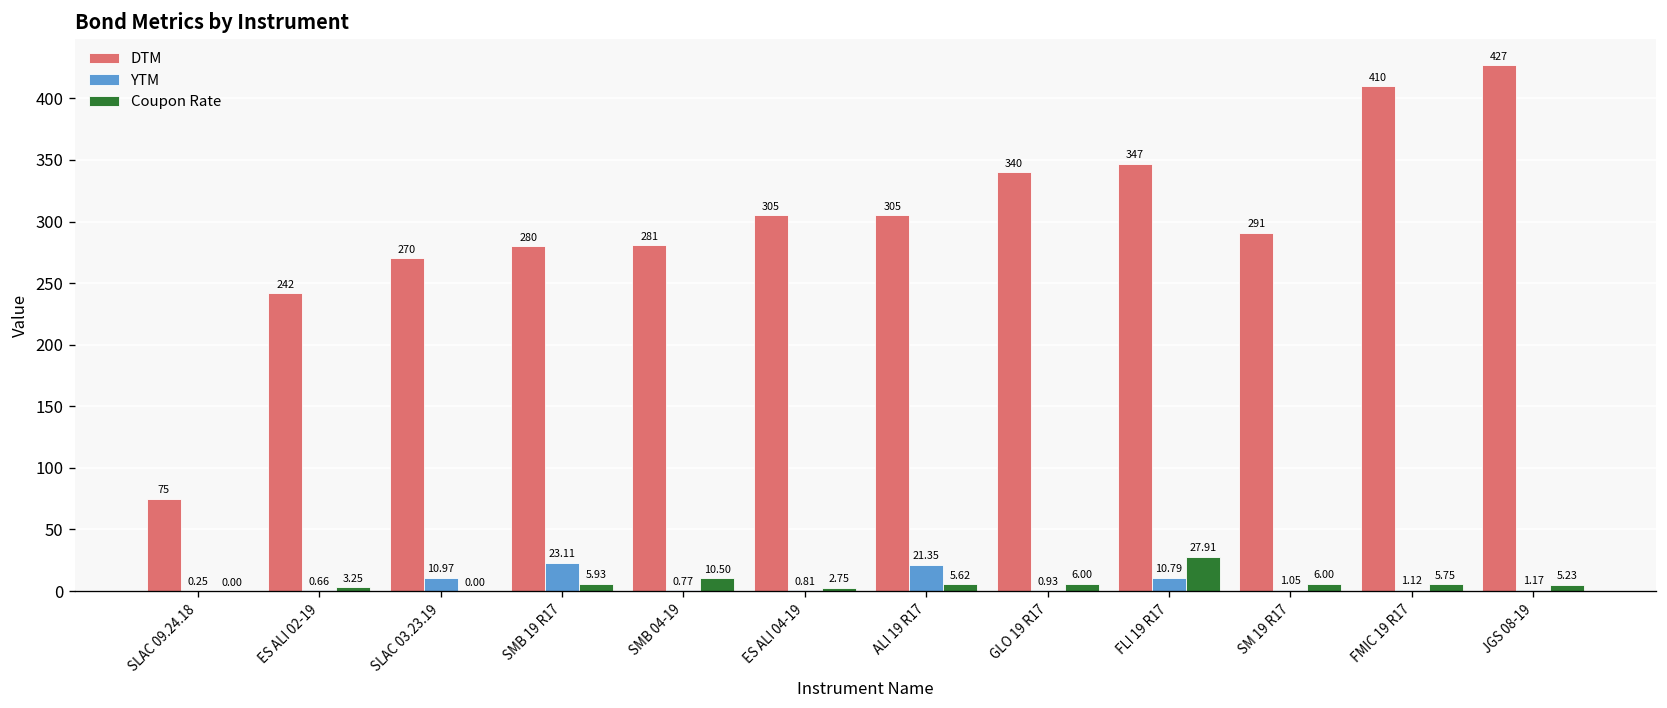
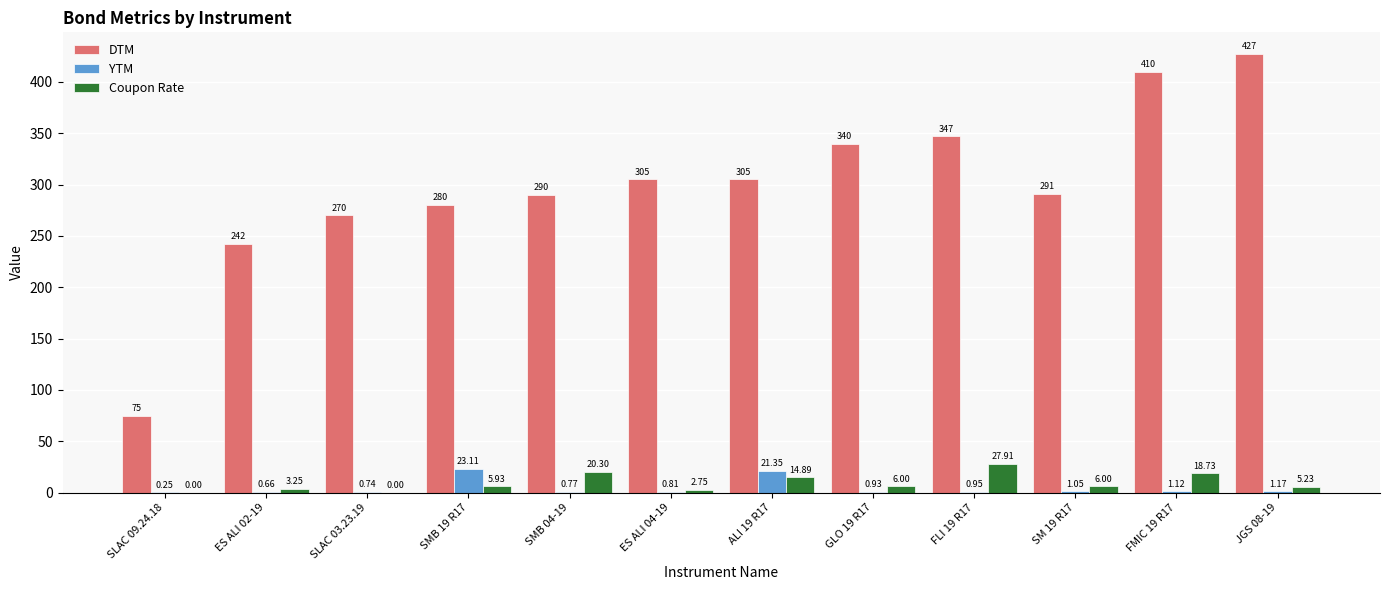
  {
    "DTM": {
      "SLAC 09.24.18": 75,
      "ES ALI 02-19": 242,
      "SLAC 03.23.19": 270,
      "SMB 19 R17": 280,
-     "SMB 04-19": 281,
+     "SMB 04-19": 290,
      "ES ALI 04-19": 305,
      "ALI 19 R17": 305,
      "GLO 19 R17": 340,
      "FLI 19 R17": 347,
      "SM 19 R17": 291,
      "FMIC 19 R17": 410,
      "JGS 08-19": 427
    },
    "YTM": {
      "SLAC 09.24.18": 0.25,
      "ES ALI 02-19": 0.66,
-     "SLAC 03.23.19": 10.97,
+     "SLAC 03.23.19": 0.74,
      "SMB 19 R17": 23.11,
      "SMB 04-19": 0.77,
      "ES ALI 04-19": 0.81,
      "ALI 19 R17": 21.35,
      "GLO 19 R17": 0.93,
-     "FLI 19 R17": 10.79,
+     "FLI 19 R17": 0.95,
      "SM 19 R17": 1.05,
      "FMIC 19 R17": 1.12,
      "JGS 08-19": 1.17
    },
    "Coupon Rate": {
      "SLAC 09.24.18": 0.00,
      "ES ALI 02-19": 3.25,
      "SLAC 03.23.19": 0.00,
      "SMB 19 R17": 5.93,
-     "SMB 04-19": 10.50,
+     "SMB 04-19": 20.30,
      "ES ALI 04-19": 2.75,
-     "ALI 19 R17": 5.62,
+     "ALI 19 R17": 14.89,
      "GLO 19 R17": 6.00,
      "FLI 19 R17": 27.91,
      "SM 19 R17": 6.00,
-     "FMIC 19 R17": 5.75,
+     "FMIC 19 R17": 18.73,
      "JGS 08-19": 5.23
    }
  }
